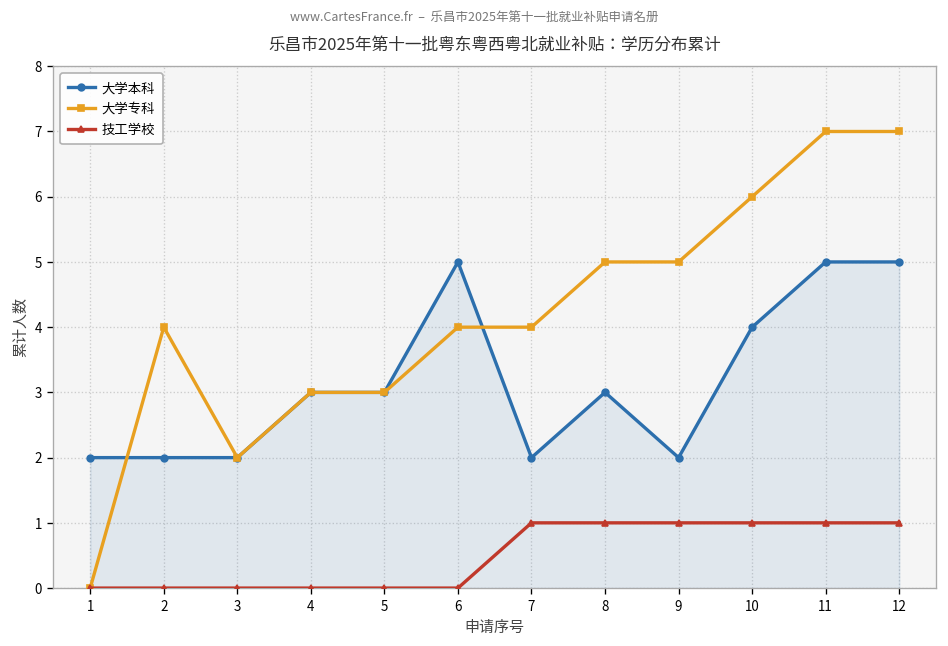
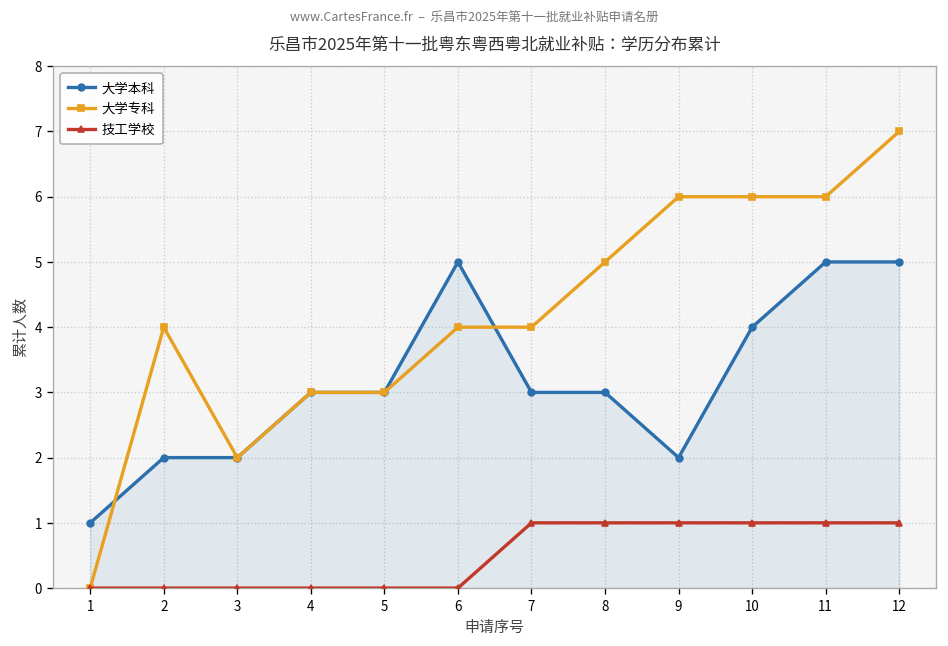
  {
    "大学本科": {
-     "1": 2,
+     "1": 1,
      "2": 2,
      "6": 5,
-     "7": 2,
+     "7": 3,
      "8": 3,
      "9": 2,
      "10": 4,
      "11": 5,
      "12": 5
    },
    "大学专科": {
      "2": 4,
      "6": 4,
      "7": 4,
      "8": 5,
-     "9": 5,
+     "9": 6,
      "10": 6,
-     "11": 7,
+     "11": 6,
      "12": 7
    },
    "技工学校": {
      "2": 0,
      "3": 0,
      "4": 0,
      "5": 0,
      "6": 0,
      "7": 1,
      "8": 1,
      "9": 1,
      "10": 1,
      "11": 1,
      "12": 1
    }
  }
